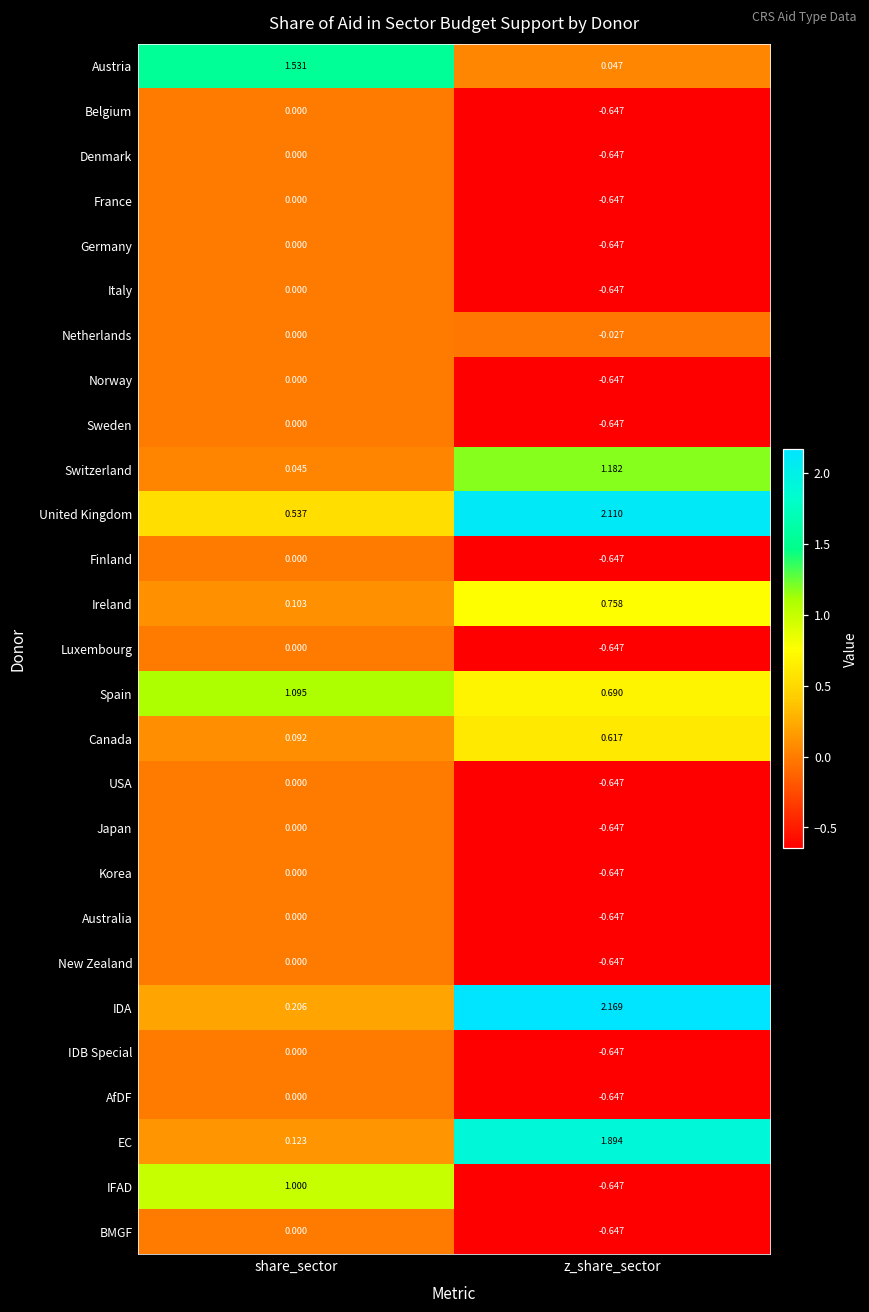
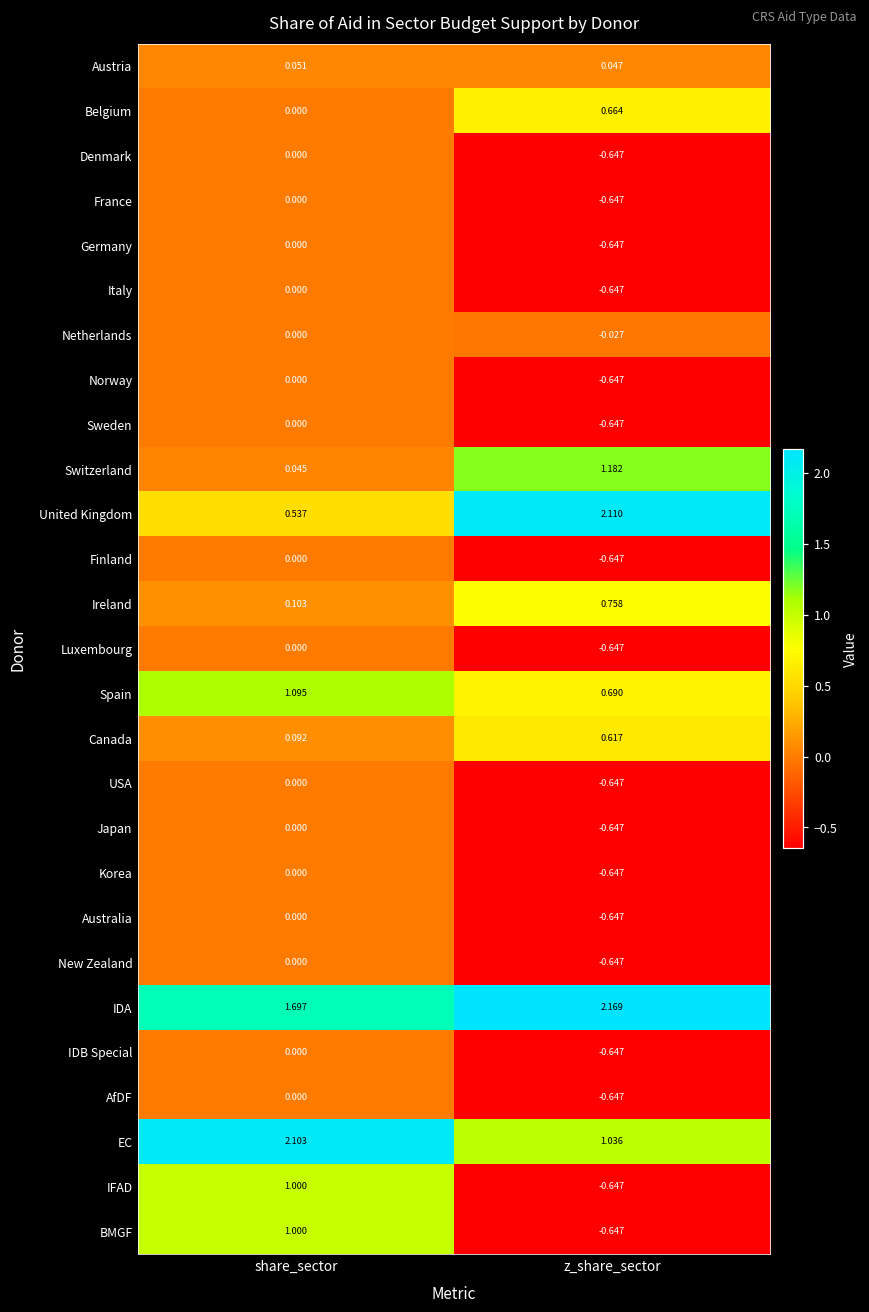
  {
    "Austria": {
-     "share_sector": 1.531,
+     "share_sector": 0.051,
      "z_share_sector": 0.047
    },
    "Belgium": {
      "share_sector": 0.000,
-     "z_share_sector": -0.647
+     "z_share_sector": 0.664
    },
    "Denmark": {
      "share_sector": 0.000,
      "z_share_sector": -0.647
    },
    "France": {
      "share_sector": 0.000,
      "z_share_sector": -0.647
    },
    "Germany": {
      "share_sector": 0.000,
      "z_share_sector": -0.647
    },
    "Italy": {
      "share_sector": 0.000,
      "z_share_sector": -0.647
    },
    "Netherlands": {
      "share_sector": 0.000,
      "z_share_sector": -0.027
    },
    "Norway": {
      "share_sector": 0.000,
      "z_share_sector": -0.647
    },
    "Sweden": {
      "share_sector": 0.000,
      "z_share_sector": -0.647
    },
    "Switzerland": {
      "share_sector": 0.045,
      "z_share_sector": 1.182
    },
    "United Kingdom": {
      "share_sector": 0.537,
      "z_share_sector": 2.110
    },
    "Finland": {
      "share_sector": 0.000,
      "z_share_sector": -0.647
    },
    "Ireland": {
      "share_sector": 0.103,
      "z_share_sector": 0.758
    },
    "Luxembourg": {
      "share_sector": 0.000,
      "z_share_sector": -0.647
    },
    "Spain": {
      "share_sector": 1.095,
      "z_share_sector": 0.690
    },
    "Canada": {
      "share_sector": 0.092,
      "z_share_sector": 0.617
    },
    "USA": {
      "share_sector": 0.000,
      "z_share_sector": -0.647
    },
    "Japan": {
      "share_sector": 0.000,
      "z_share_sector": -0.647
    },
    "Korea": {
      "share_sector": 0.000,
      "z_share_sector": -0.647
    },
    "Australia": {
      "share_sector": 0.000,
      "z_share_sector": -0.647
    },
    "New Zealand": {
      "share_sector": 0.000,
      "z_share_sector": -0.647
    },
    "IDA": {
-     "share_sector": 0.206,
+     "share_sector": 1.697,
      "z_share_sector": 2.169
    },
    "IDB Special": {
      "share_sector": 0.000,
      "z_share_sector": -0.647
    },
    "AfDF": {
      "share_sector": 0.000,
      "z_share_sector": -0.647
    },
    "EC": {
-     "share_sector": 0.123,
-     "z_share_sector": 1.894
+     "share_sector": 2.103,
+     "z_share_sector": 1.036
    },
    "IFAD": {
      "share_sector": 1.000,
      "z_share_sector": -0.647
    },
    "BMGF": {
-     "share_sector": 0.000,
+     "share_sector": 1.000,
      "z_share_sector": -0.647
    }
  }
